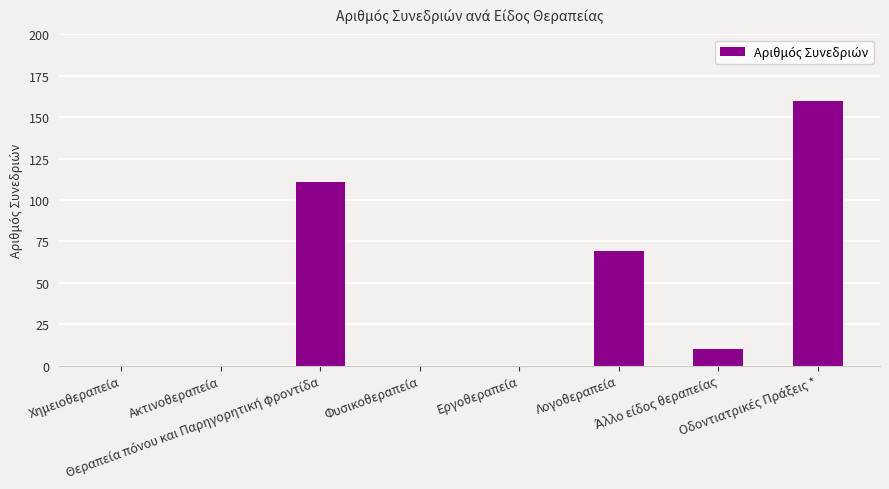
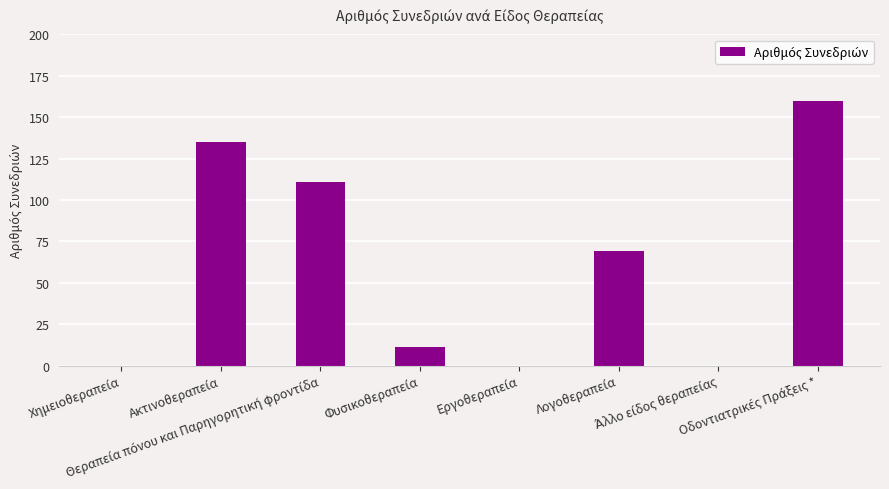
  {
    "Χημειοθεραπεία": 0,
-   "Ακτινοθεραπεία": 0,
+   "Ακτινοθεραπεία": 135,
    "Θεραπεία πόνου και Παρηγορητική φροντίδα": 111,
-   "Φυσικοθεραπεία": 0,
+   "Φυσικοθεραπεία": 11,
    "Εργοθεραπεία": 0,
    "Λογοθεραπεία": 69,
-   "Άλλο είδος θεραπείας": 10,
+   "Άλλο είδος θεραπείας": 0,
    "Οδοντιατρικές Πράξεις *": 160
  }
